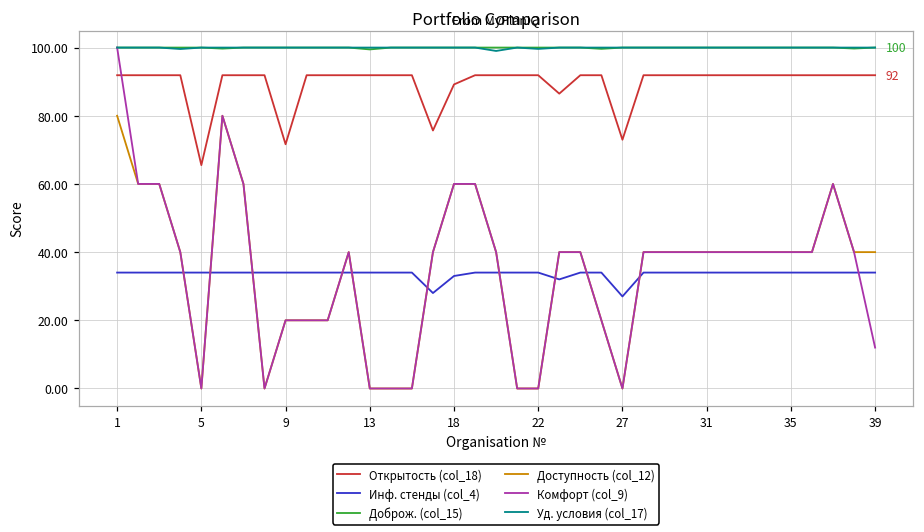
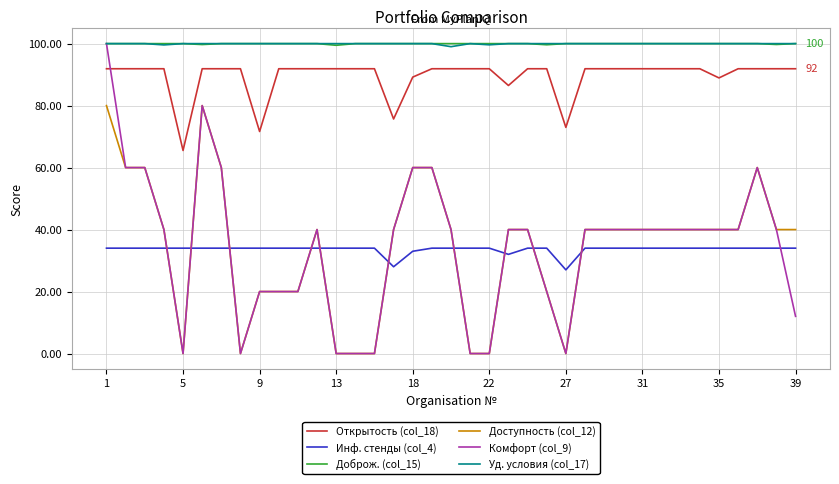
  {
    "Открытость (col_18)": {
      "1": 92,
      "5": 66,
      "9": 72,
      "13": 92,
      "18": 89,
      "22": 92,
      "27": 73,
      "31": 92,
-     "35": 92
+     "35": 89
    },
    "Инф. стенды (col_4)": {
      "1": 34,
      "5": 34,
      "9": 34,
      "13": 34,
      "18": 33,
      "22": 34,
      "27": 27,
      "31": 34,
      "35": 34,
      "39": 34
    },
    "Доступность (col_12)": {
      "1": 80,
      "39": 40
    },
    "Комфорт (col_9)": {
      "39": 12
    }
  }
